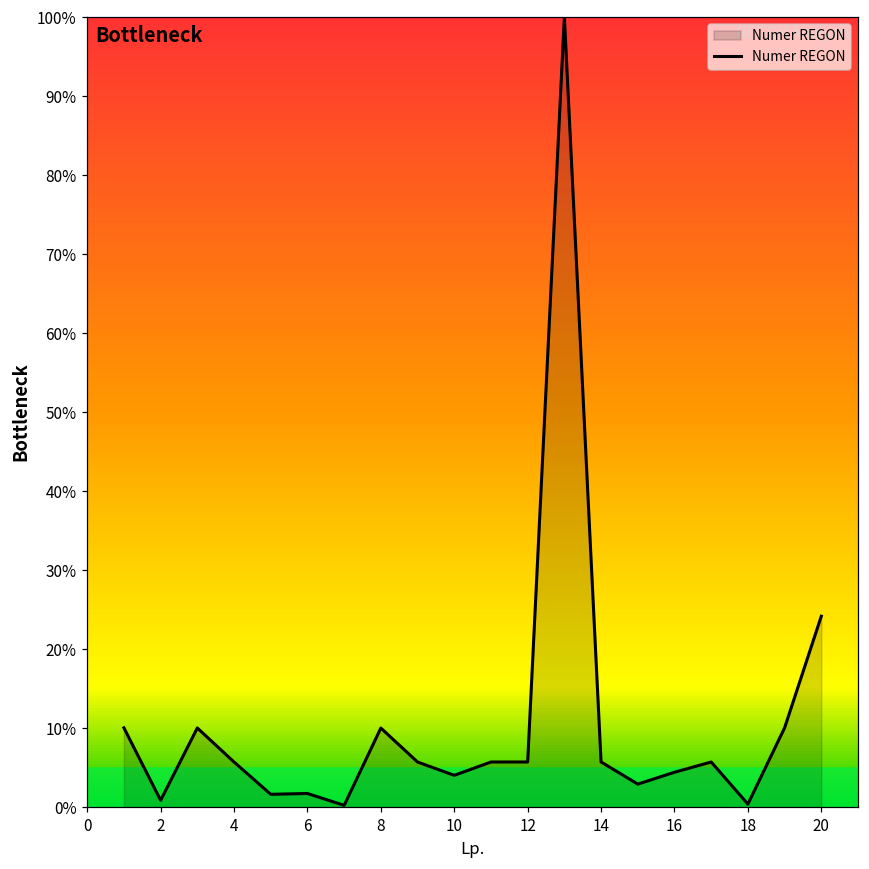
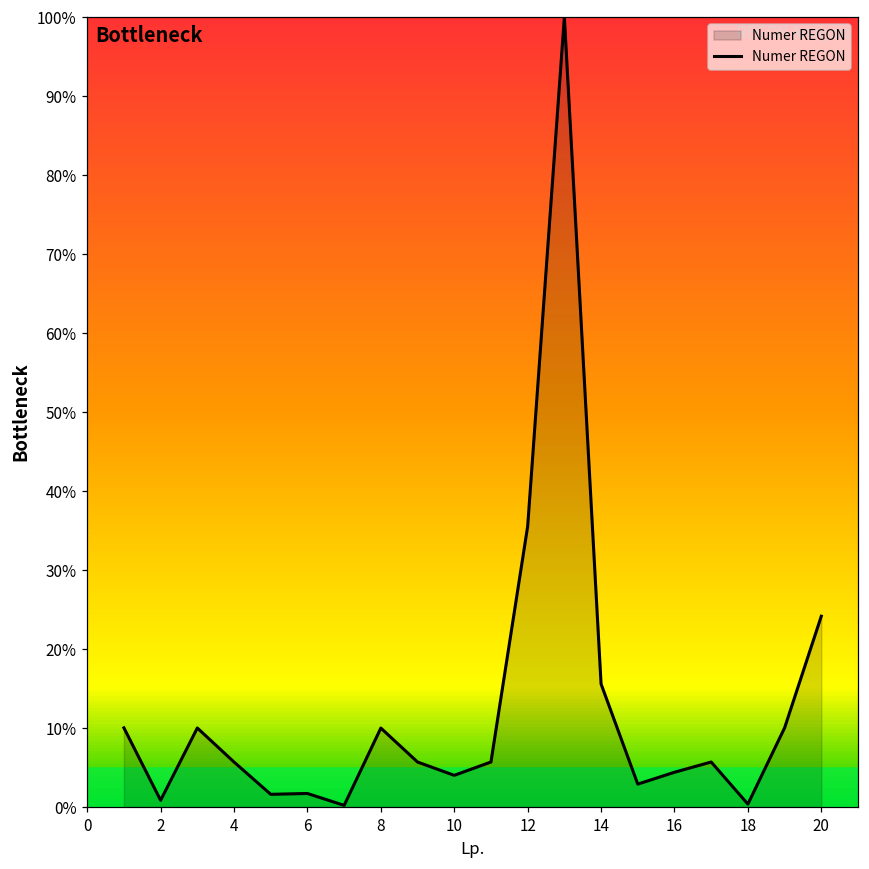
  {
    "4": "6%",
    "8": "10%",
-   "12": "6%",
-   "14": "6%",
+   "12": "36%",
+   "14": "16%",
    "20": "24%"
  }
